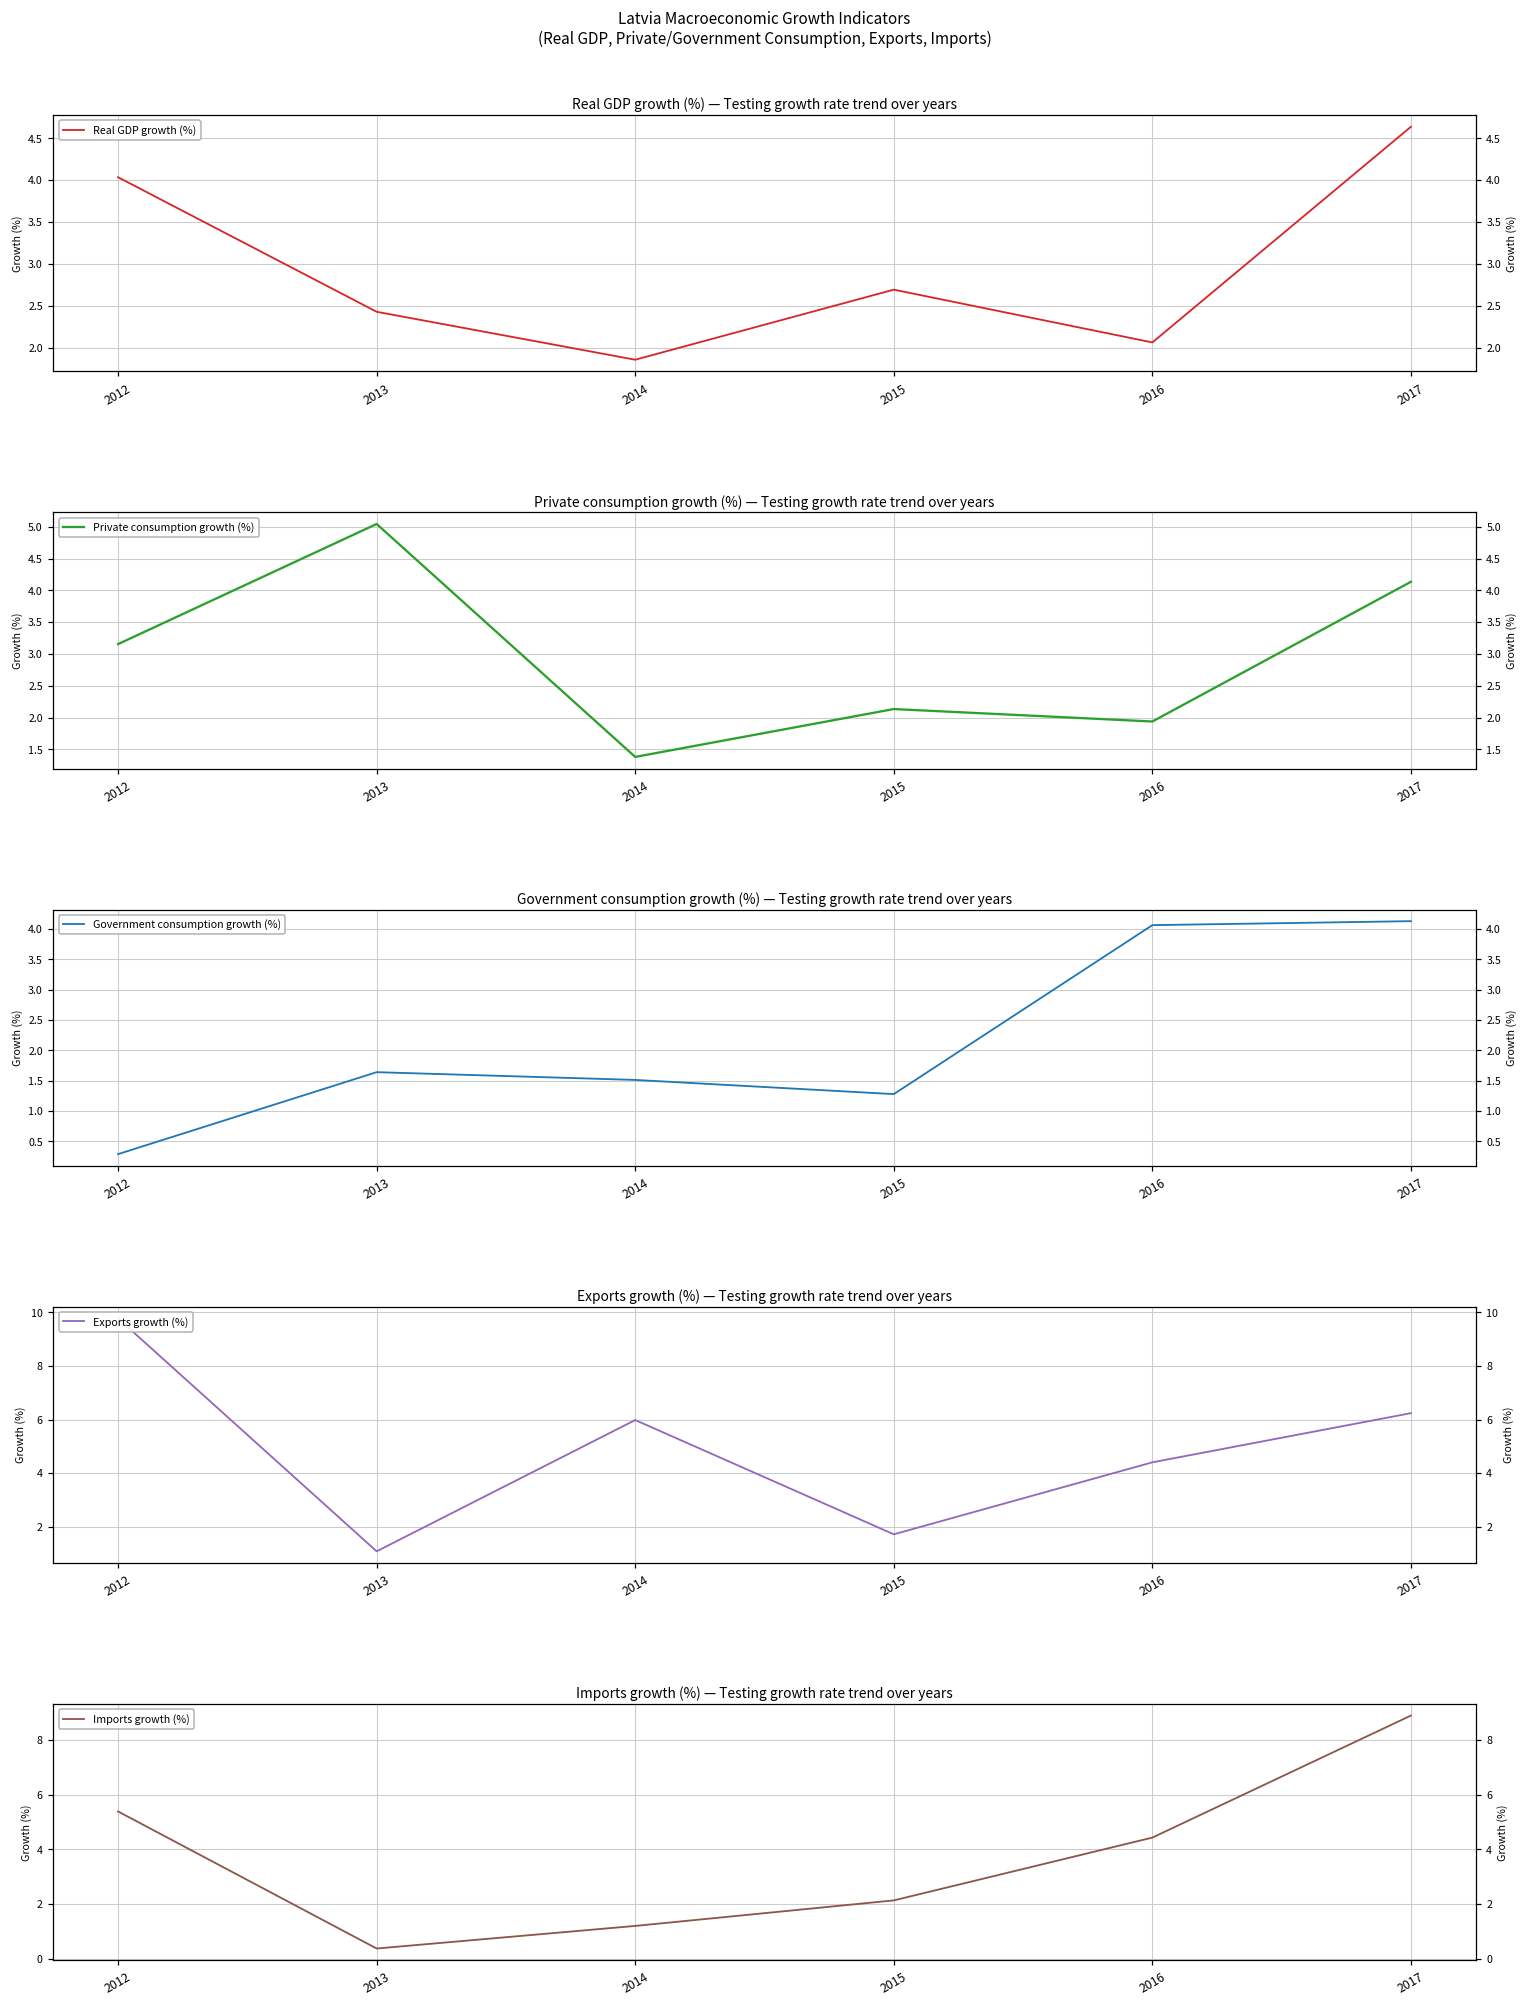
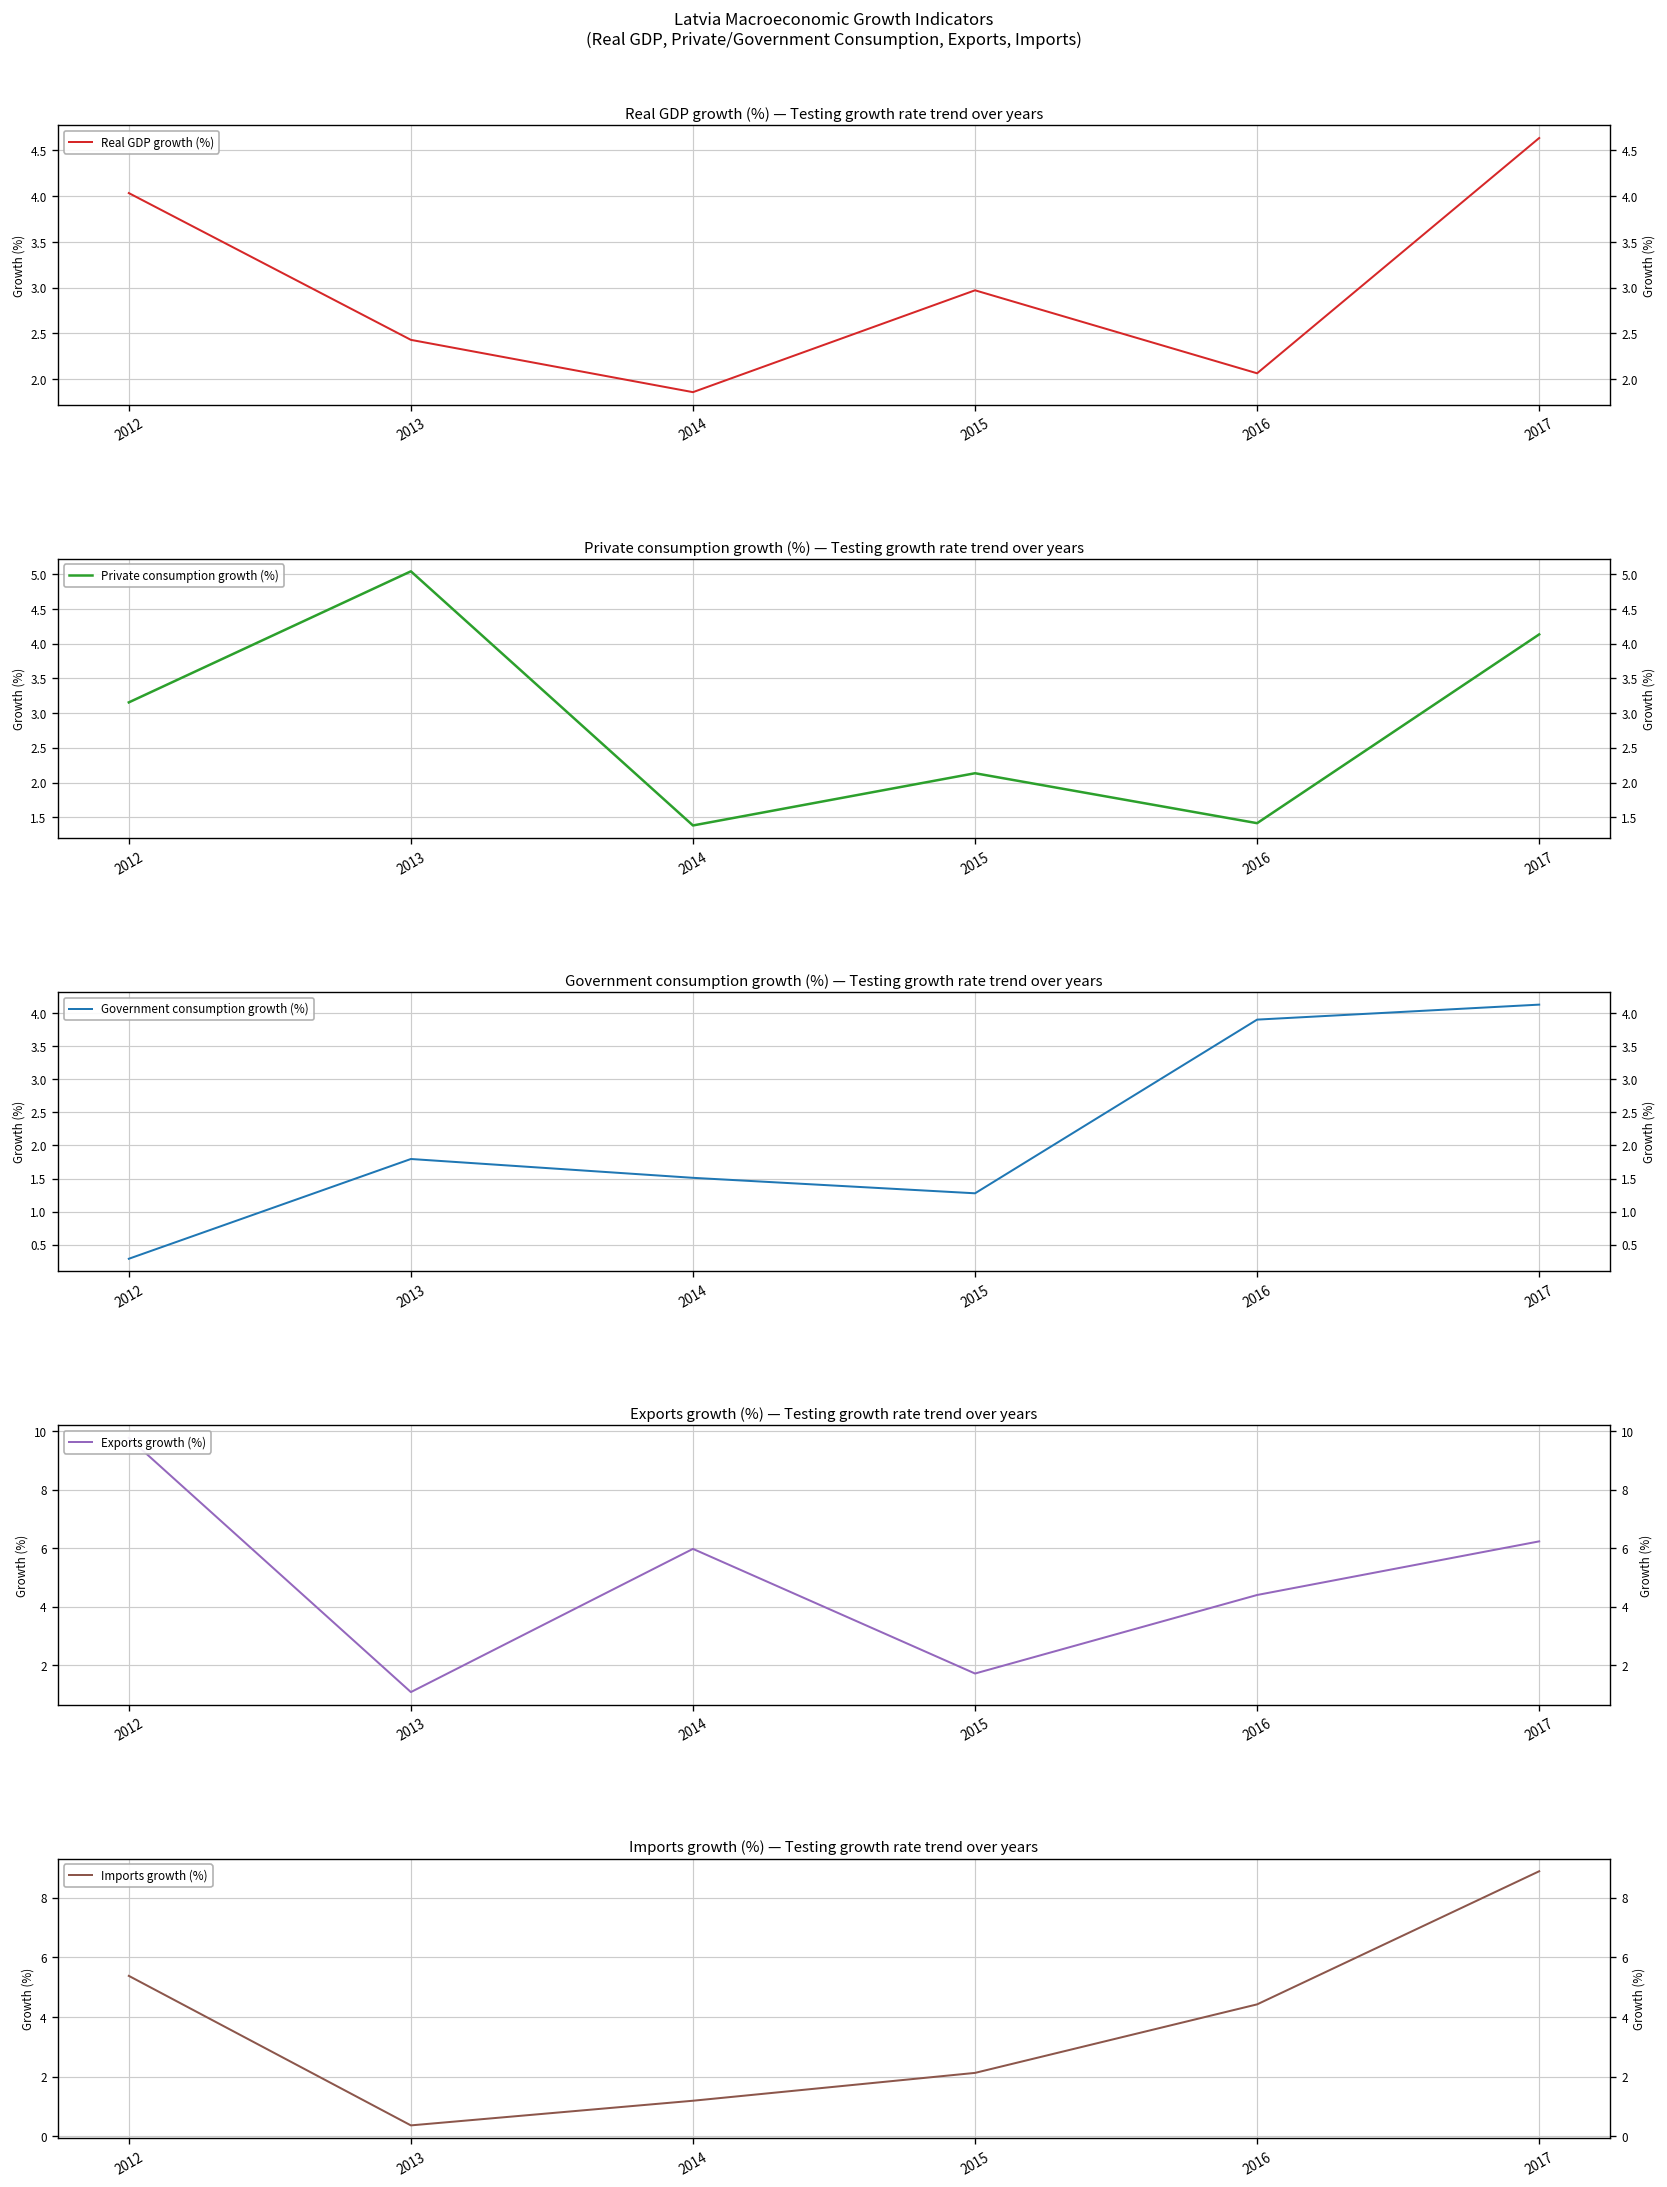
  {
    "Real GDP growth (%) — Testing growth rate trend over years": {
      "2012": 4.0,
      "2013": 2.4,
      "2014": 1.9,
-     "2015": 2.7,
+     "2015": 3.0,
      "2016": 2.1,
      "2017": 4.6
    },
    "Private consumption growth (%) — Testing growth rate trend over years": {
      "2012": 3.2,
      "2013": 5.0,
      "2014": 1.4,
      "2015": 2.1,
-     "2016": 1.9,
+     "2016": 1.4,
      "2017": 4.1
    },
    "Government consumption growth (%) — Testing growth rate trend over years": {
      "2012": 0.3,
-     "2013": 1.6,
+     "2013": 1.8,
      "2014": 1.5,
      "2015": 1.3,
-     "2016": 4.1,
+     "2016": 3.9,
      "2017": 4.1
    },
    "Exports growth (%) — Testing growth rate trend over years": {
      "2013": 1.1,
      "2014": 6.0,
      "2015": 1.7,
      "2016": 4.4,
      "2017": 6.2
    },
    "Imports growth (%) — Testing growth rate trend over years": {
      "2012": 5.4,
      "2013": 0.4,
      "2014": 1.2,
      "2015": 2.1,
      "2016": 4.4,
      "2017": 8.9
    }
  }
